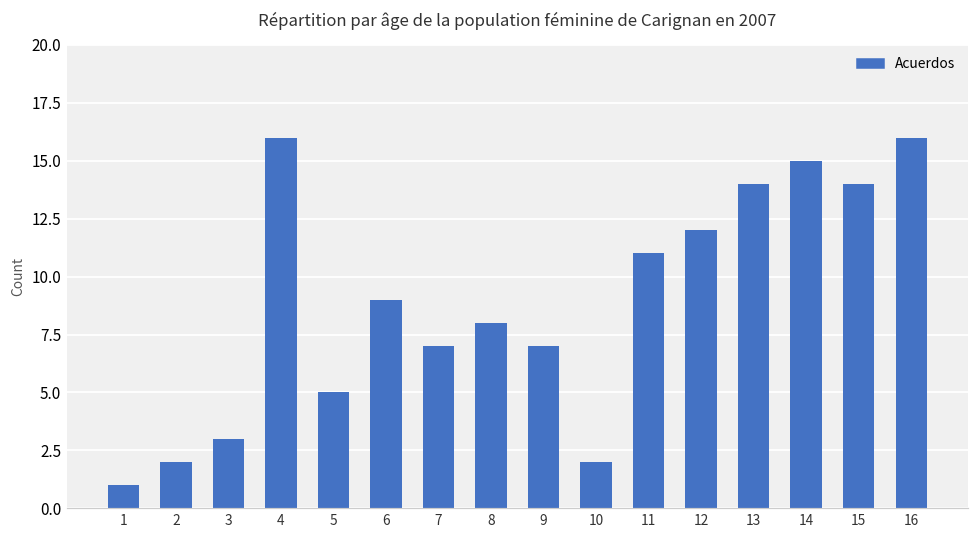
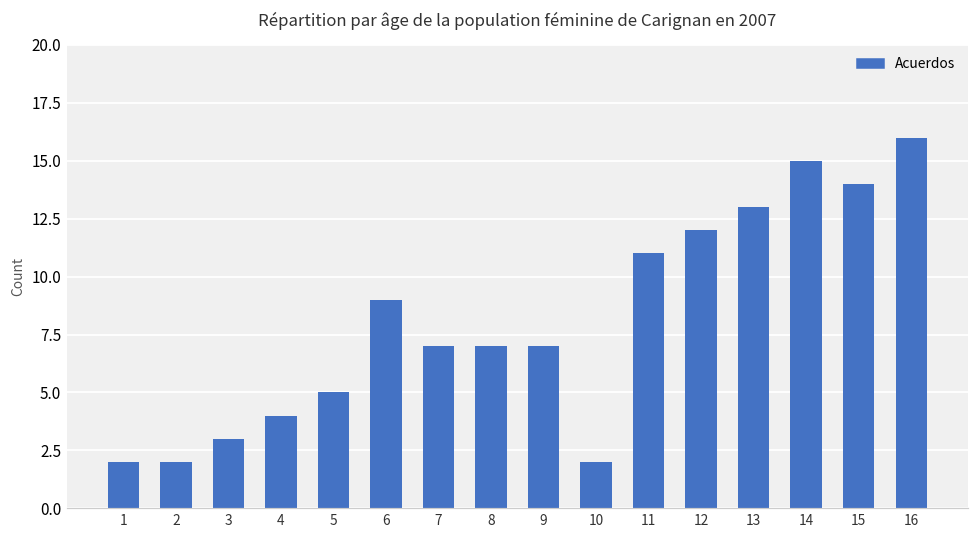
  {
-   "1": 1,
+   "1": 2,
    "2": 2,
    "3": 3,
-   "4": 16,
+   "4": 4,
    "5": 5,
    "6": 9,
    "7": 7,
-   "8": 8,
+   "8": 7,
    "9": 7,
    "10": 2,
    "11": 11,
    "12": 12,
-   "13": 14,
+   "13": 13,
    "14": 15,
    "15": 14,
    "16": 16
  }
